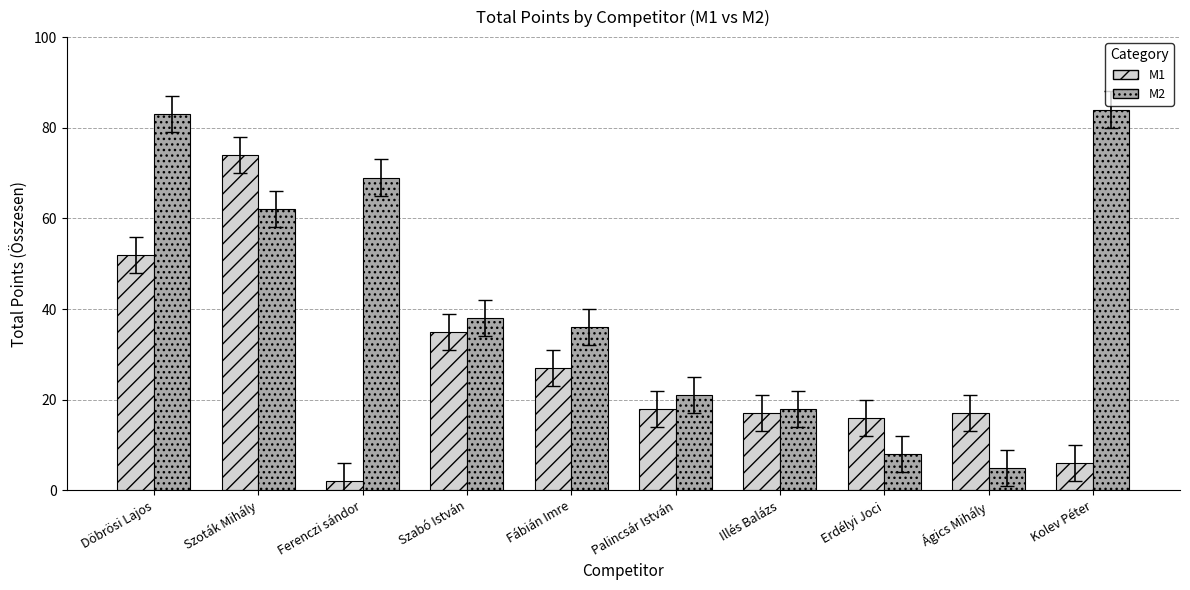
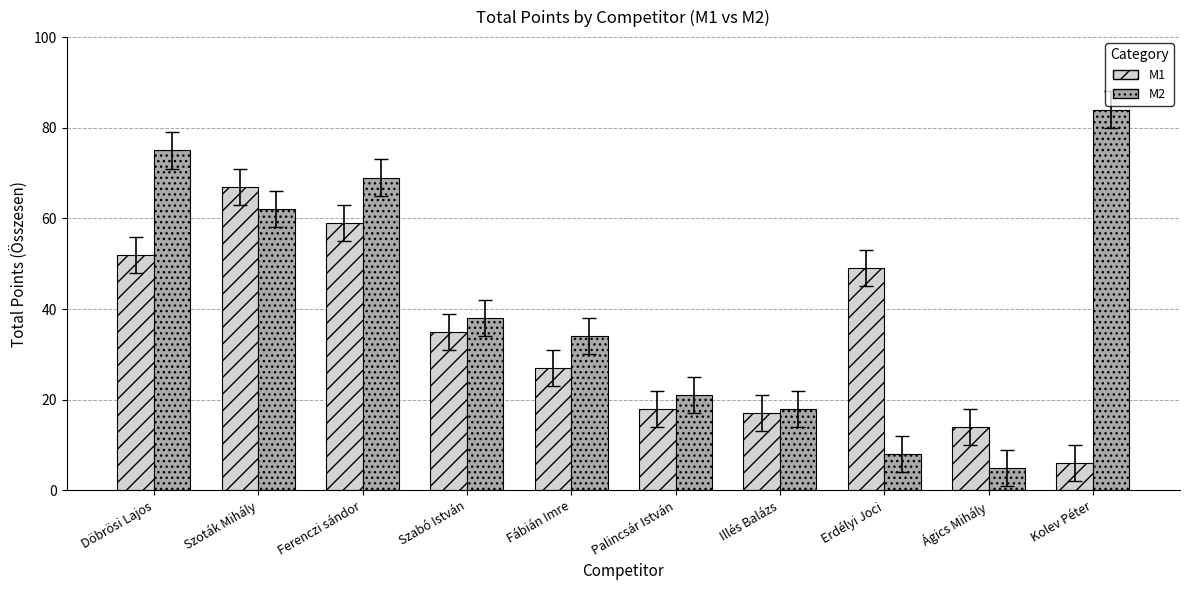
  {
    "M1": {
      "Döbrösi Lajos": 52,
-     "Szoták Mihály": 74,
-     "Ferenczi sándor": 2,
+     "Szoták Mihály": 67,
+     "Ferenczi sándor": 59,
      "Szabó István": 35,
      "Fábián Imre": 27,
      "Palincsár István": 18,
      "Illés Balázs": 17,
-     "Erdélyi Joci": 16,
-     "Ágics Mihály": 17,
+     "Erdélyi Joci": 49,
+     "Ágics Mihály": 14,
      "Kolev Péter": 6
    },
    "M2": {
-     "Döbrösi Lajos": 83,
+     "Döbrösi Lajos": 75,
      "Szoták Mihály": 62,
      "Ferenczi sándor": 69,
      "Szabó István": 38,
-     "Fábián Imre": 36,
+     "Fábián Imre": 34,
      "Palincsár István": 21,
      "Illés Balázs": 18,
      "Erdélyi Joci": 8,
      "Ágics Mihály": 5,
      "Kolev Péter": 84
    }
  }
